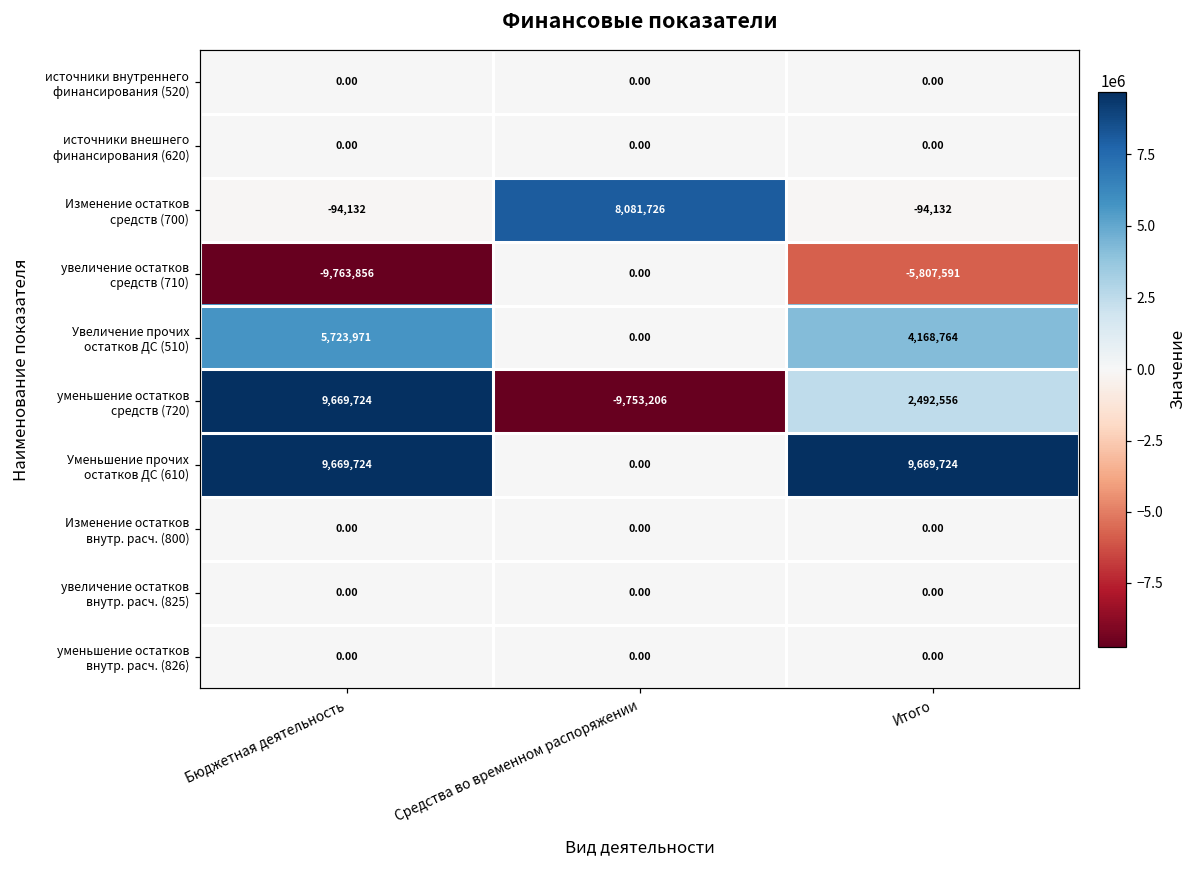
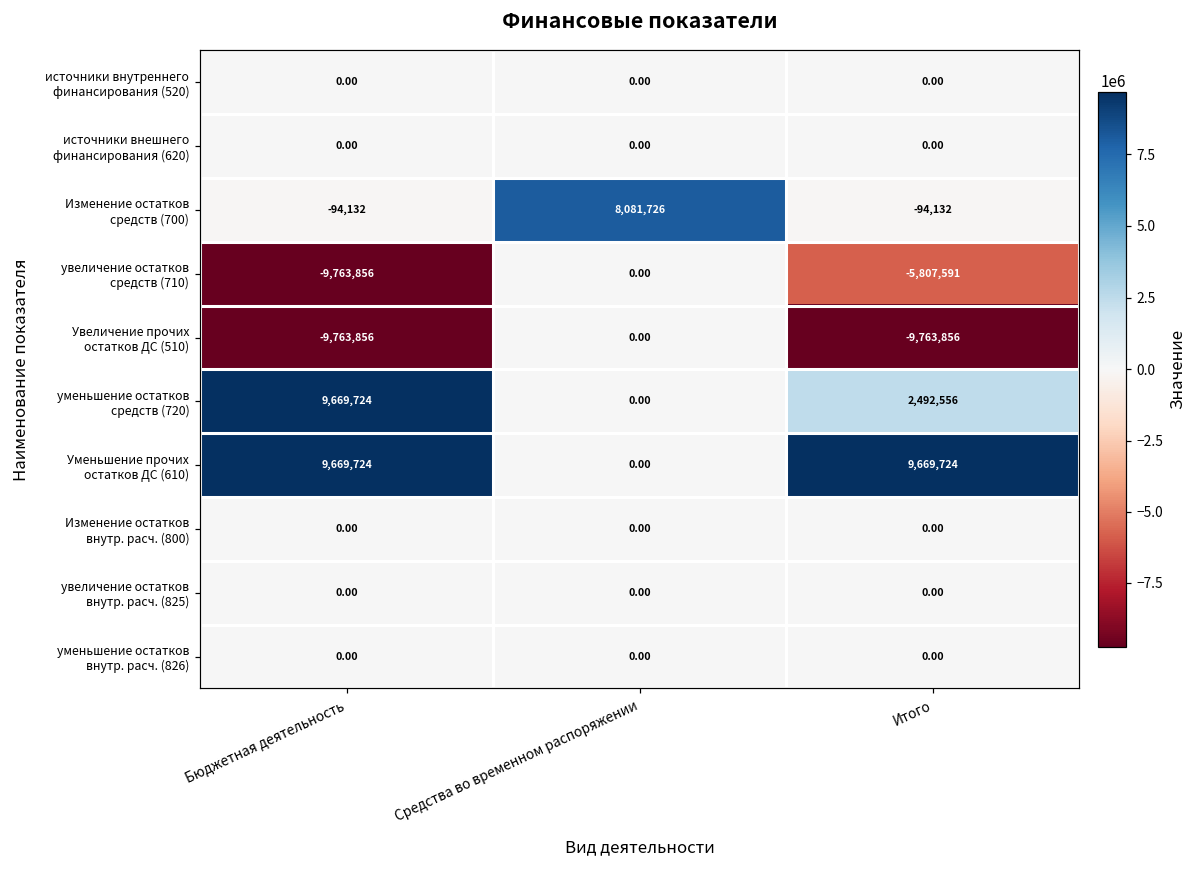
  {
    "источники внутреннего финансирования (520)": {
      "Бюджетная деятельность": "0.00",
      "Средства во временном распоряжении": "0.00",
      "Итого": "0.00"
    },
    "источники внешнего финансирования (620)": {
      "Бюджетная деятельность": "0.00",
      "Средства во временном распоряжении": "0.00",
      "Итого": "0.00"
    },
    "Изменение остатков средств (700)": {
      "Бюджетная деятельность": "-94,132",
      "Средства во временном распоряжении": "8,081,726",
      "Итого": "-94,132"
    },
    "увеличение остатков средств (710)": {
      "Бюджетная деятельность": "-9,763,856",
      "Средства во временном распоряжении": "0.00",
      "Итого": "-5,807,591"
    },
    "Увеличение прочих остатков ДС (510)": {
-     "Бюджетная деятельность": "5,723,971",
+     "Бюджетная деятельность": "-9,763,856",
      "Средства во временном распоряжении": "0.00",
-     "Итого": "4,168,764"
+     "Итого": "-9,763,856"
    },
    "уменьшение остатков средств (720)": {
      "Бюджетная деятельность": "9,669,724",
-     "Средства во временном распоряжении": "-9,753,206",
+     "Средства во временном распоряжении": "0.00",
      "Итого": "2,492,556"
    },
    "Уменьшение прочих остатков ДС (610)": {
      "Бюджетная деятельность": "9,669,724",
      "Средства во временном распоряжении": "0.00",
      "Итого": "9,669,724"
    },
    "Изменение остатков внутр. расч. (800)": {
      "Бюджетная деятельность": "0.00",
      "Средства во временном распоряжении": "0.00",
      "Итого": "0.00"
    },
    "увеличение остатков внутр. расч. (825)": {
      "Бюджетная деятельность": "0.00",
      "Средства во временном распоряжении": "0.00",
      "Итого": "0.00"
    },
    "уменьшение остатков внутр. расч. (826)": {
      "Бюджетная деятельность": "0.00",
      "Средства во временном распоряжении": "0.00",
      "Итого": "0.00"
    }
  }
